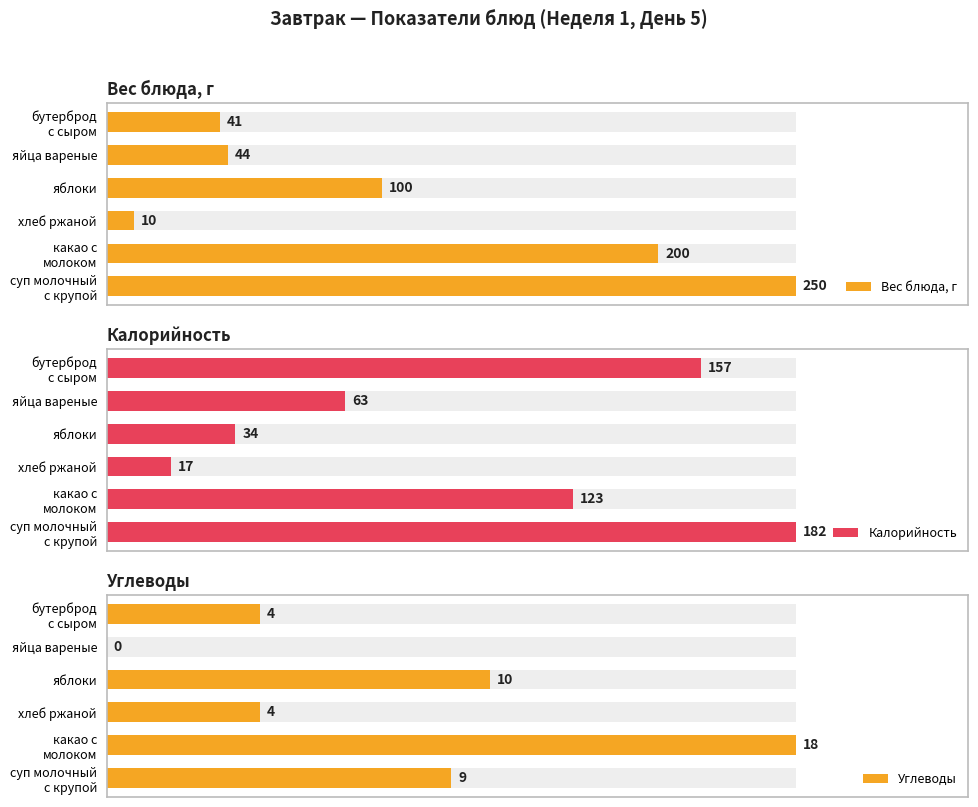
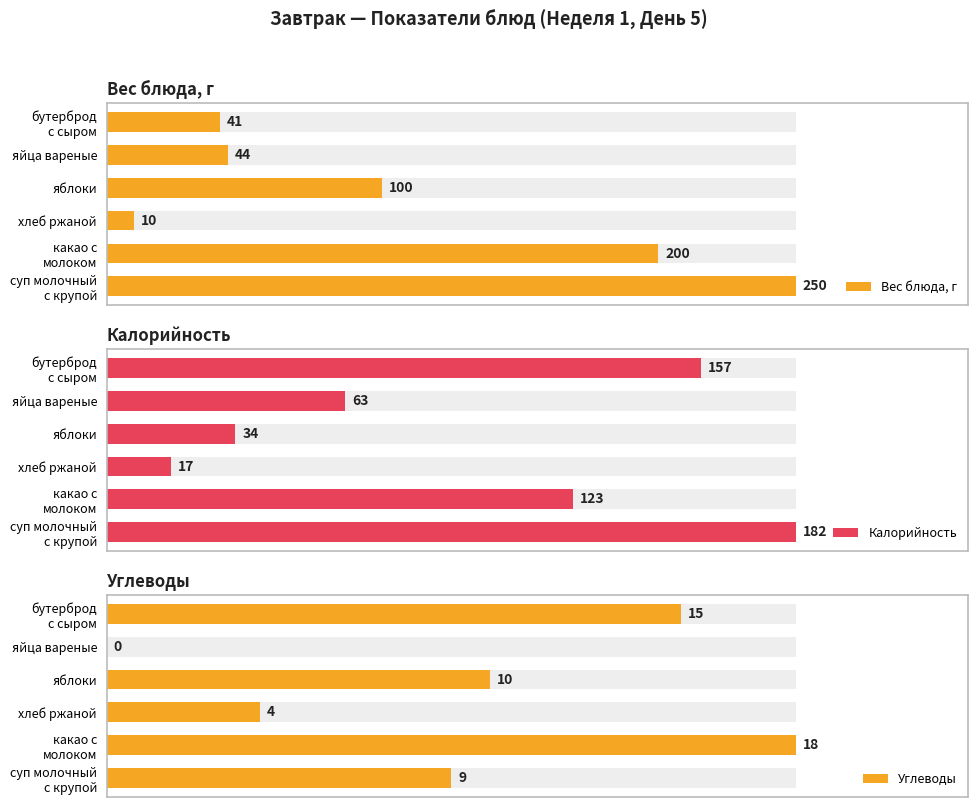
  {
    "Вес блюда, г": {
      "Вес блюда, г": {
        "суп молочный с крупой": 250
      }
    },
    "Калорийность": {
      "Калорийность": {
        "суп молочный с крупой": 182
      }
    },
    "Углеводы": {
      "Углеводы": {
-       "бутерброд с сыром": 4,
+       "бутерброд с сыром": 15,
        "яйца вареные": 0,
        "какао с молоком": 18
      }
    }
  }
